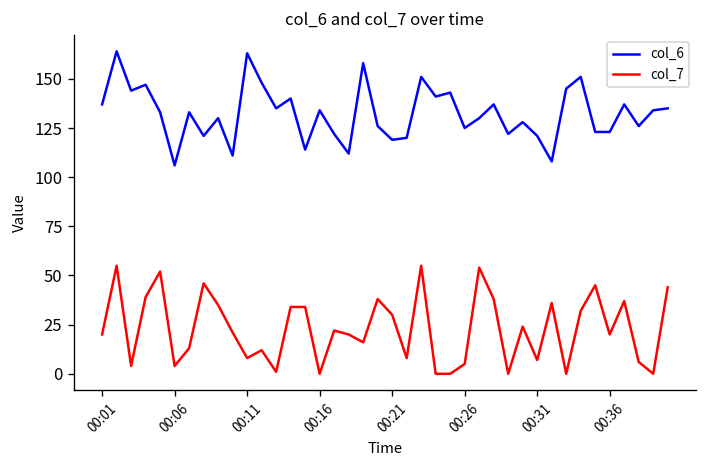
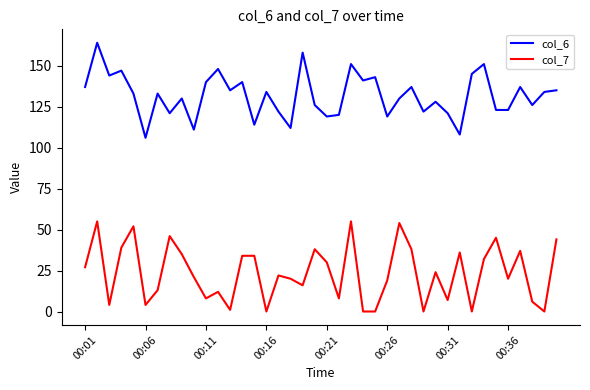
  {
    "col_6": {
      "00:01": 137,
      "00:06": 106,
-     "00:11": 163,
+     "00:11": 140,
      "00:16": 134,
      "00:21": 119,
-     "00:26": 125,
+     "00:26": 119,
      "00:31": 121,
      "00:36": 123
    },
    "col_7": {
-     "00:01": 20,
+     "00:01": 27,
      "00:06": 4,
      "00:11": 8,
      "00:16": 0,
      "00:21": 30,
-     "00:26": 5,
+     "00:26": 19,
      "00:31": 7,
      "00:36": 20
    }
  }
